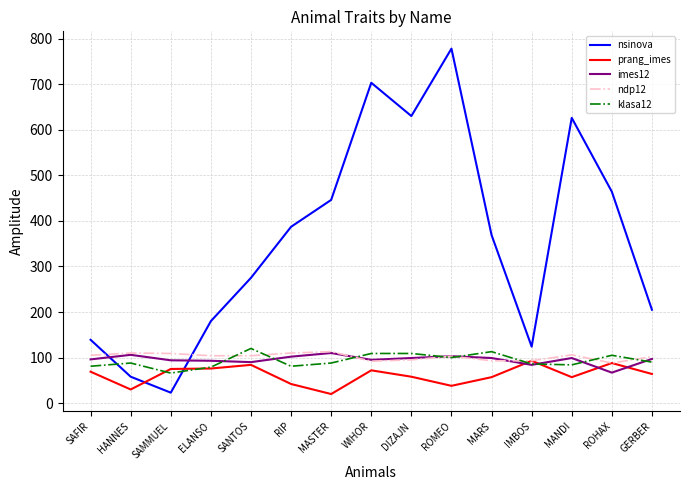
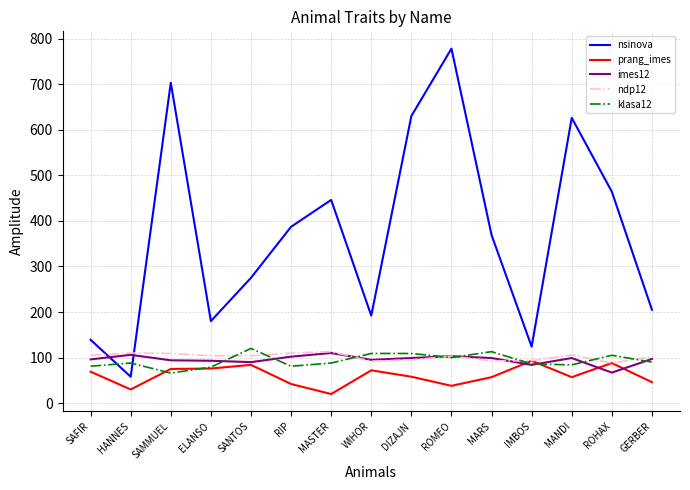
  {
    "nsinova": {
      "SAFIR": 140,
      "HANNES": 60,
-     "SAMMUEL": 20,
+     "SAMMUEL": 700,
      "ELANSO": 180,
      "SANTOS": 280,
      "RIP": 390,
      "MASTER": 450,
-     "WIHOR": 700,
+     "WIHOR": 190,
      "DIZAJN": 630,
      "ROMEO": 780,
      "MARS": 370,
      "IMBOS": 120,
      "MANDI": 630,
      "ROHAX": 460,
      "GERBER": 210
    },
    "prang_imes": {
      "SAFIR": 70,
      "HANNES": 30,
      "SAMMUEL": 80,
      "SANTOS": 80,
      "RIP": 40,
      "MASTER": 20,
      "WIHOR": 70,
      "DIZAJN": 60,
      "ROMEO": 40,
      "MARS": 60,
      "MANDI": 60,
-     "GERBER": 60
+     "GERBER": 50
    },
    "imes12": {
      "SAFIR": 100,
      "SAMMUEL": 90,
      "ELANSO": 90,
      "SANTOS": 90,
      "RIP": 100,
      "MARS": 100,
      "MANDI": 100,
      "ROHAX": 70
    },
    "ndp12": {
      "SAFIR": 110,
      "SAMMUEL": 110,
      "ELANSO": 100,
      "SANTOS": 100,
      "RIP": 110,
      "MARS": 90,
      "MANDI": 110
    },
    "klasa12": {
      "SAFIR": 80,
      "HANNES": 90,
      "SAMMUEL": 70,
      "SANTOS": 120,
      "RIP": 80,
      "MASTER": 90,
      "WIHOR": 110,
      "DIZAJN": 110,
      "MARS": 110,
      "MANDI": 80,
      "ROHAX": 110,
      "GERBER": 90
    }
  }
